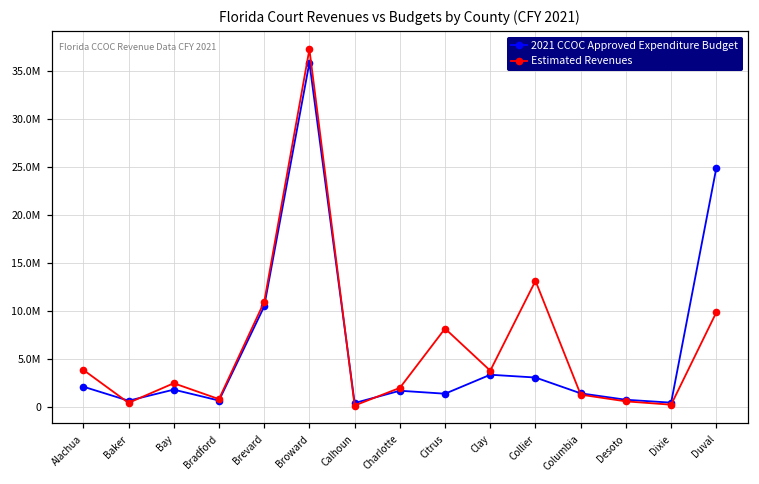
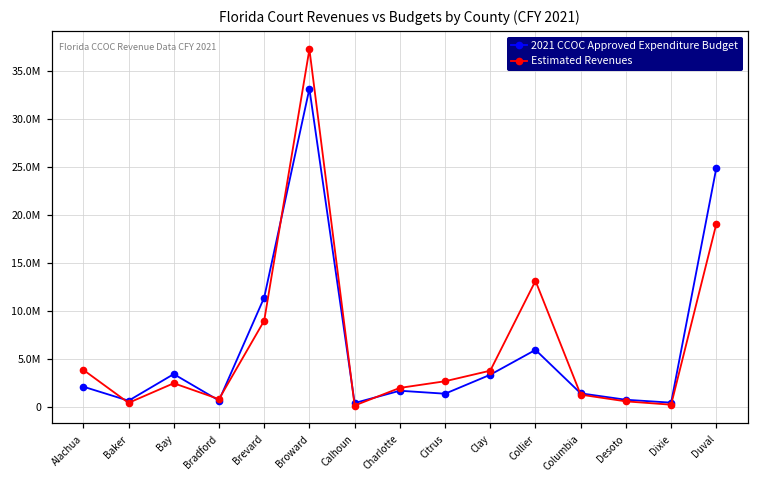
  {
    "2021 CCOC Approved Expenditure Budget": {
      "Alachua": 2000000,
-     "Bay": 2000000,
-     "Brevard": 10000000,
-     "Broward": 36000000,
+     "Bay": 3000000,
+     "Brevard": 11000000,
+     "Broward": 33000000,
      "Charlotte": 2000000,
      "Citrus": 1000000,
      "Clay": 3000000,
-     "Collier": 3000000,
+     "Collier": 6000000,
      "Duval": 25000000
    },
    "Estimated Revenues": {
      "Alachua": 4000000,
      "Bay": 2000000,
-     "Brevard": 11000000,
+     "Brevard": 9000000,
      "Broward": 37000000,
      "Charlotte": 2000000,
-     "Citrus": 8000000,
+     "Citrus": 3000000,
      "Clay": 4000000,
      "Collier": 13000000,
-     "Duval": 10000000
+     "Duval": 19000000
    }
  }
